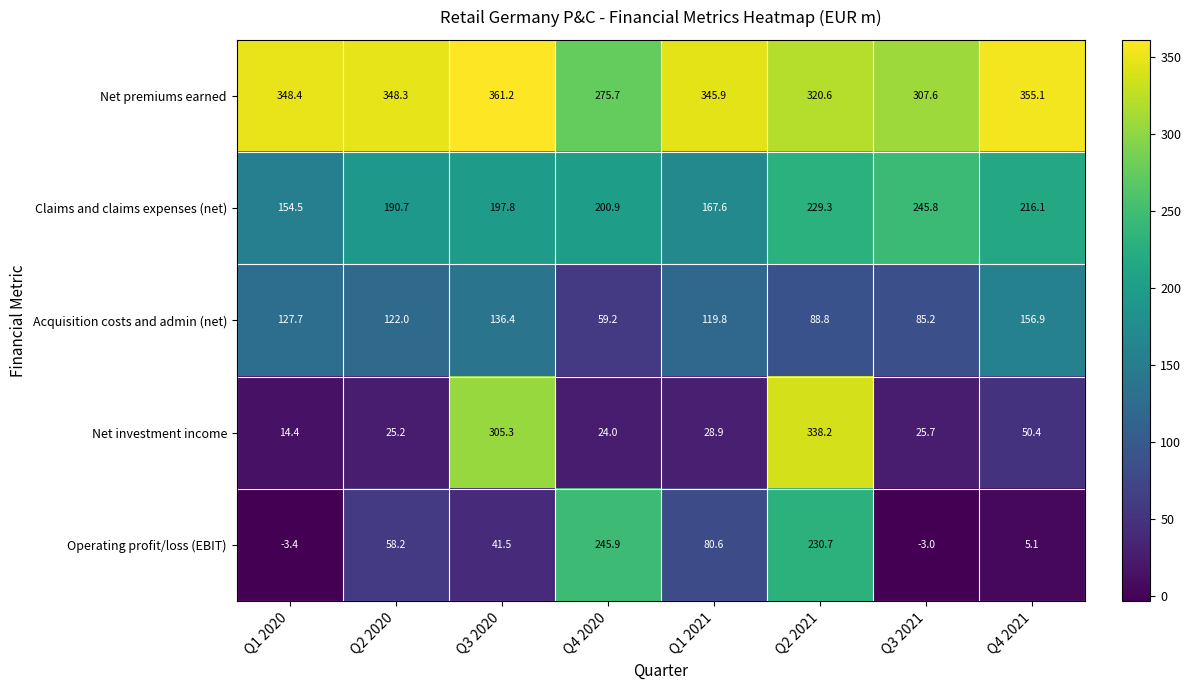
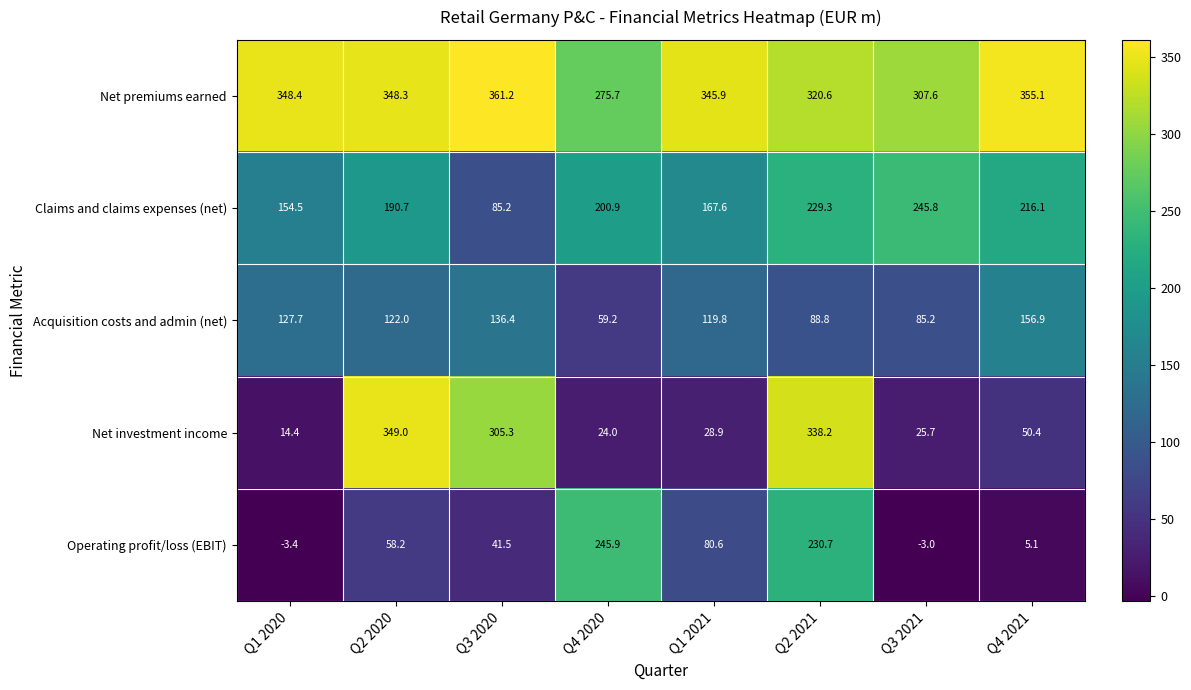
  {
    "Net premiums earned": {
      "Q1 2020": 348.4,
      "Q2 2020": 348.3,
      "Q3 2020": 361.2,
      "Q4 2020": 275.7,
      "Q1 2021": 345.9,
      "Q2 2021": 320.6,
      "Q3 2021": 307.6,
      "Q4 2021": 355.1
    },
    "Claims and claims expenses (net)": {
      "Q1 2020": 154.5,
      "Q2 2020": 190.7,
-     "Q3 2020": 197.8,
+     "Q3 2020": 85.2,
      "Q4 2020": 200.9,
      "Q1 2021": 167.6,
      "Q2 2021": 229.3,
      "Q3 2021": 245.8,
      "Q4 2021": 216.1
    },
    "Acquisition costs and admin (net)": {
      "Q1 2020": 127.7,
      "Q2 2020": 122.0,
      "Q3 2020": 136.4,
      "Q4 2020": 59.2,
      "Q1 2021": 119.8,
      "Q2 2021": 88.8,
      "Q3 2021": 85.2,
      "Q4 2021": 156.9
    },
    "Net investment income": {
      "Q1 2020": 14.4,
-     "Q2 2020": 25.2,
+     "Q2 2020": 349.0,
      "Q3 2020": 305.3,
      "Q4 2020": 24.0,
      "Q1 2021": 28.9,
      "Q2 2021": 338.2,
      "Q3 2021": 25.7,
      "Q4 2021": 50.4
    },
    "Operating profit/loss (EBIT)": {
      "Q1 2020": -3.4,
      "Q2 2020": 58.2,
      "Q3 2020": 41.5,
      "Q4 2020": 245.9,
      "Q1 2021": 80.6,
      "Q2 2021": 230.7,
      "Q3 2021": -3.0,
      "Q4 2021": 5.1
    }
  }
